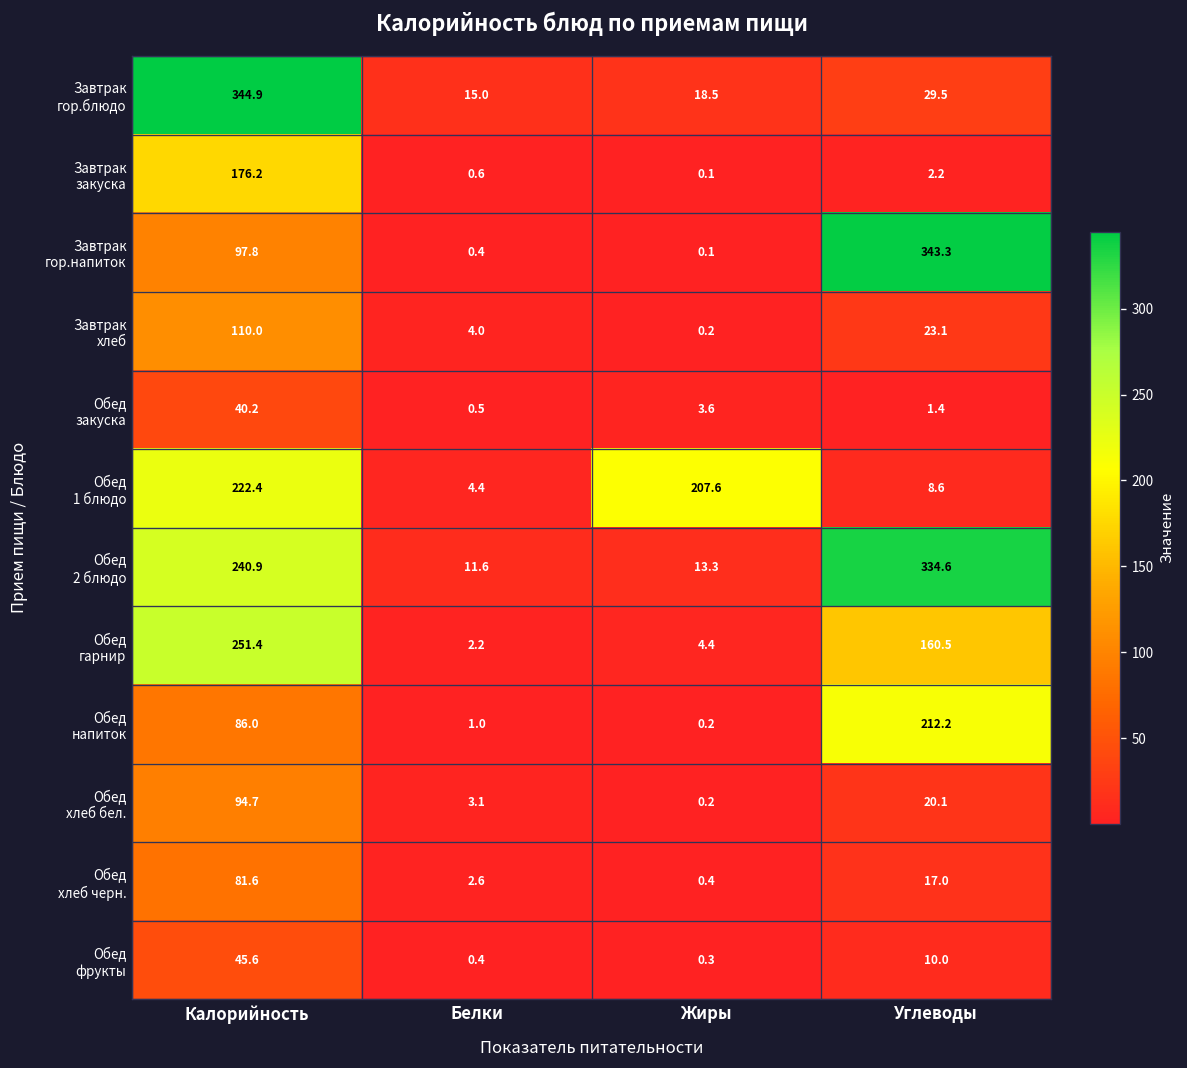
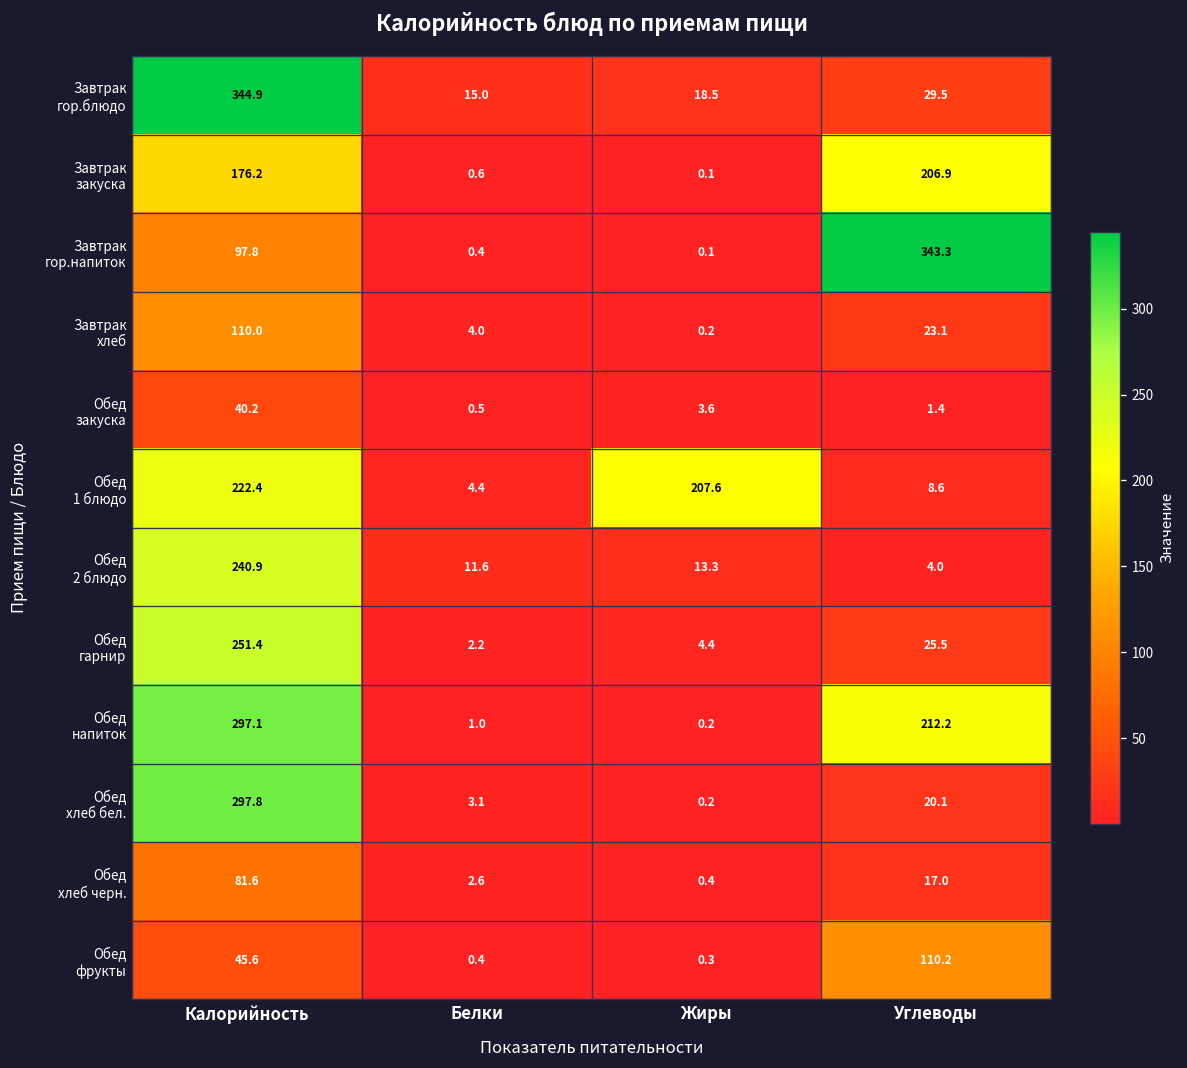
  {
    "Завтрак гор.блюдо": {
      "Калорийность": 344.9,
      "Белки": 15.0,
      "Жиры": 18.5,
      "Углеводы": 29.5
    },
    "Завтрак закуска": {
      "Калорийность": 176.2,
      "Белки": 0.6,
      "Жиры": 0.1,
-     "Углеводы": 2.2
+     "Углеводы": 206.9
    },
    "Завтрак гор.напиток": {
      "Калорийность": 97.8,
      "Белки": 0.4,
      "Жиры": 0.1,
      "Углеводы": 343.3
    },
    "Завтрак хлеб": {
      "Калорийность": 110.0,
      "Белки": 4.0,
      "Жиры": 0.2,
      "Углеводы": 23.1
    },
    "Обед закуска": {
      "Калорийность": 40.2,
      "Белки": 0.5,
      "Жиры": 3.6,
      "Углеводы": 1.4
    },
    "Обед 1 блюдо": {
      "Калорийность": 222.4,
      "Белки": 4.4,
      "Жиры": 207.6,
      "Углеводы": 8.6
    },
    "Обед 2 блюдо": {
      "Калорийность": 240.9,
      "Белки": 11.6,
      "Жиры": 13.3,
-     "Углеводы": 334.6
+     "Углеводы": 4.0
    },
    "Обед гарнир": {
      "Калорийность": 251.4,
      "Белки": 2.2,
      "Жиры": 4.4,
-     "Углеводы": 160.5
+     "Углеводы": 25.5
    },
    "Обед напиток": {
-     "Калорийность": 86.0,
+     "Калорийность": 297.1,
      "Белки": 1.0,
      "Жиры": 0.2,
      "Углеводы": 212.2
    },
    "Обед хлеб бел.": {
-     "Калорийность": 94.7,
+     "Калорийность": 297.8,
      "Белки": 3.1,
      "Жиры": 0.2,
      "Углеводы": 20.1
    },
    "Обед хлеб черн.": {
      "Калорийность": 81.6,
      "Белки": 2.6,
      "Жиры": 0.4,
      "Углеводы": 17.0
    },
    "Обед фрукты": {
      "Калорийность": 45.6,
      "Белки": 0.4,
      "Жиры": 0.3,
-     "Углеводы": 10.0
+     "Углеводы": 110.2
    }
  }
